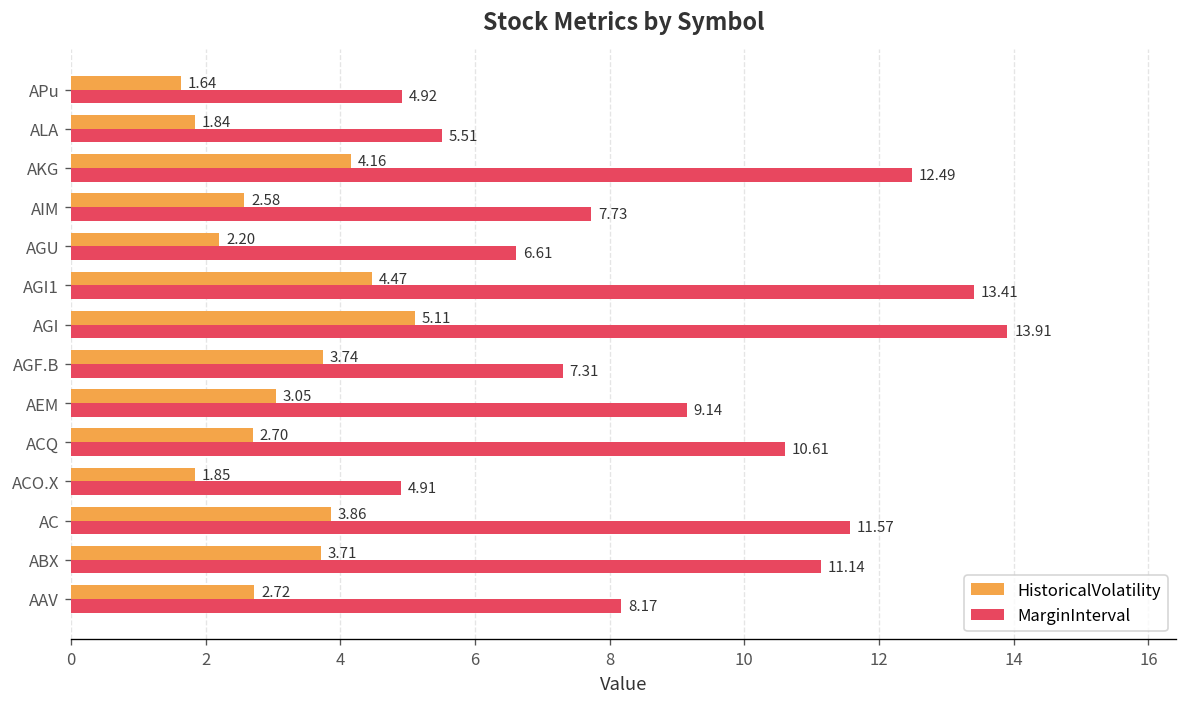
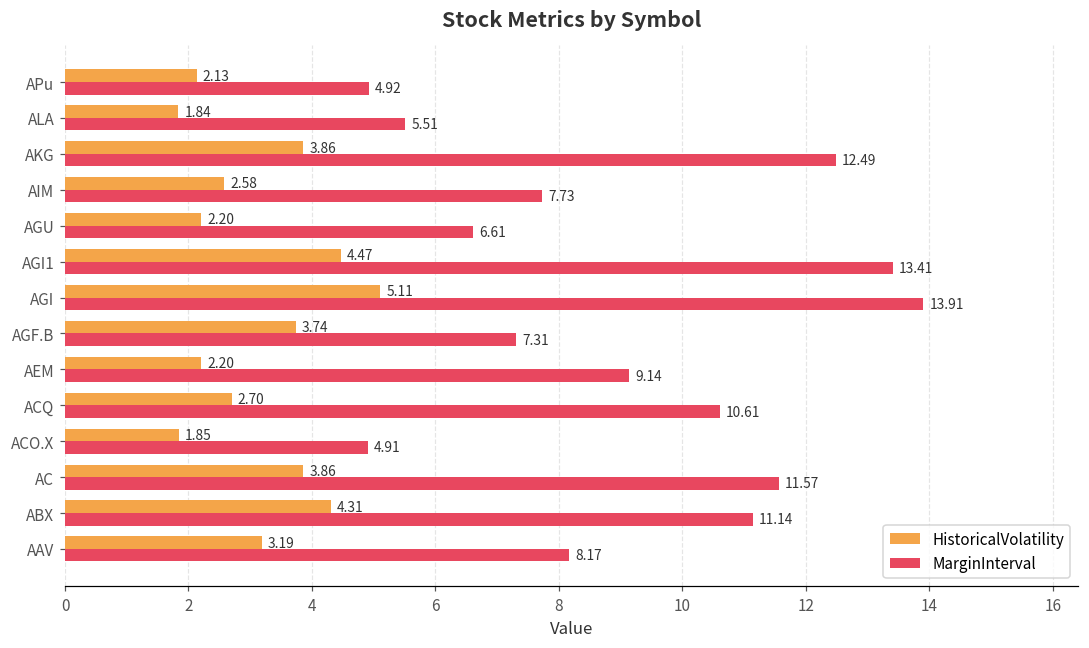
  {
    "HistoricalVolatility": {
-     "APu": 1.64,
+     "APu": 2.13,
      "ALA": 1.84,
-     "AKG": 4.16,
+     "AKG": 3.86,
      "AIM": 2.58,
      "AGU": 2.20,
      "AGI1": 4.47,
      "AGI": 5.11,
      "AGF.B": 3.74,
-     "AEM": 3.05,
+     "AEM": 2.20,
      "ACQ": 2.70,
      "ACO.X": 1.85,
      "AC": 3.86,
-     "ABX": 3.71,
-     "AAV": 2.72
+     "ABX": 4.31,
+     "AAV": 3.19
    },
    "MarginInterval": {
      "APu": 4.92,
      "ALA": 5.51,
      "AKG": 12.49,
      "AIM": 7.73,
      "AGU": 6.61,
      "AGI1": 13.41,
      "AGI": 13.91,
      "AGF.B": 7.31,
      "AEM": 9.14,
      "ACQ": 10.61,
      "ACO.X": 4.91,
      "AC": 11.57,
      "ABX": 11.14,
      "AAV": 8.17
    }
  }
